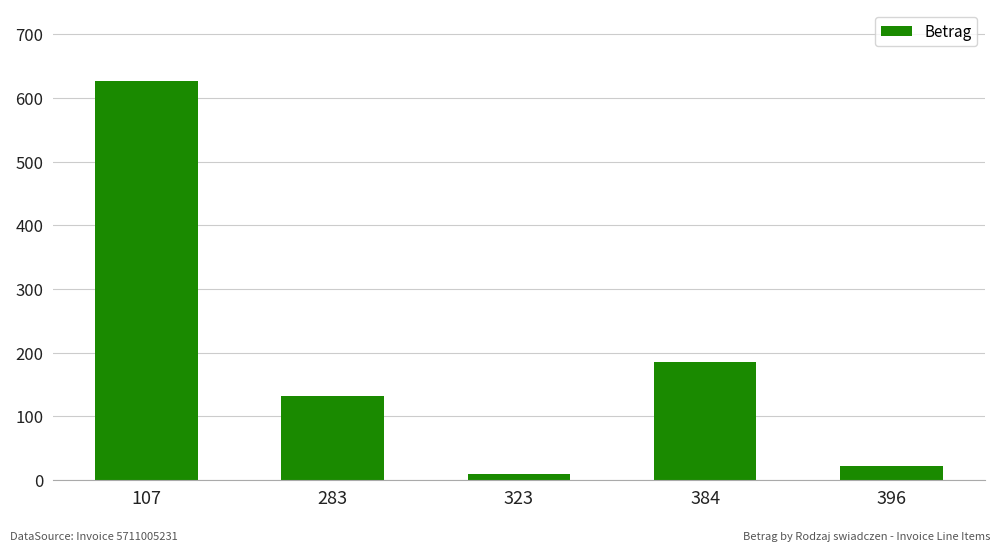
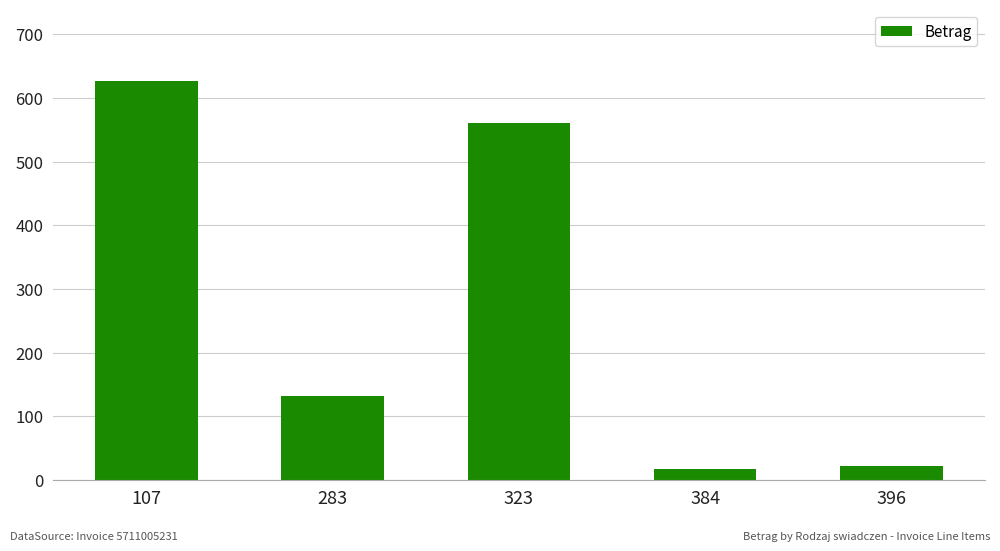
  {
    "107": 630,
    "283": 130,
-   "323": 10,
-   "384": 180,
+   "323": 560,
+   "384": 20,
    "396": 20
  }
